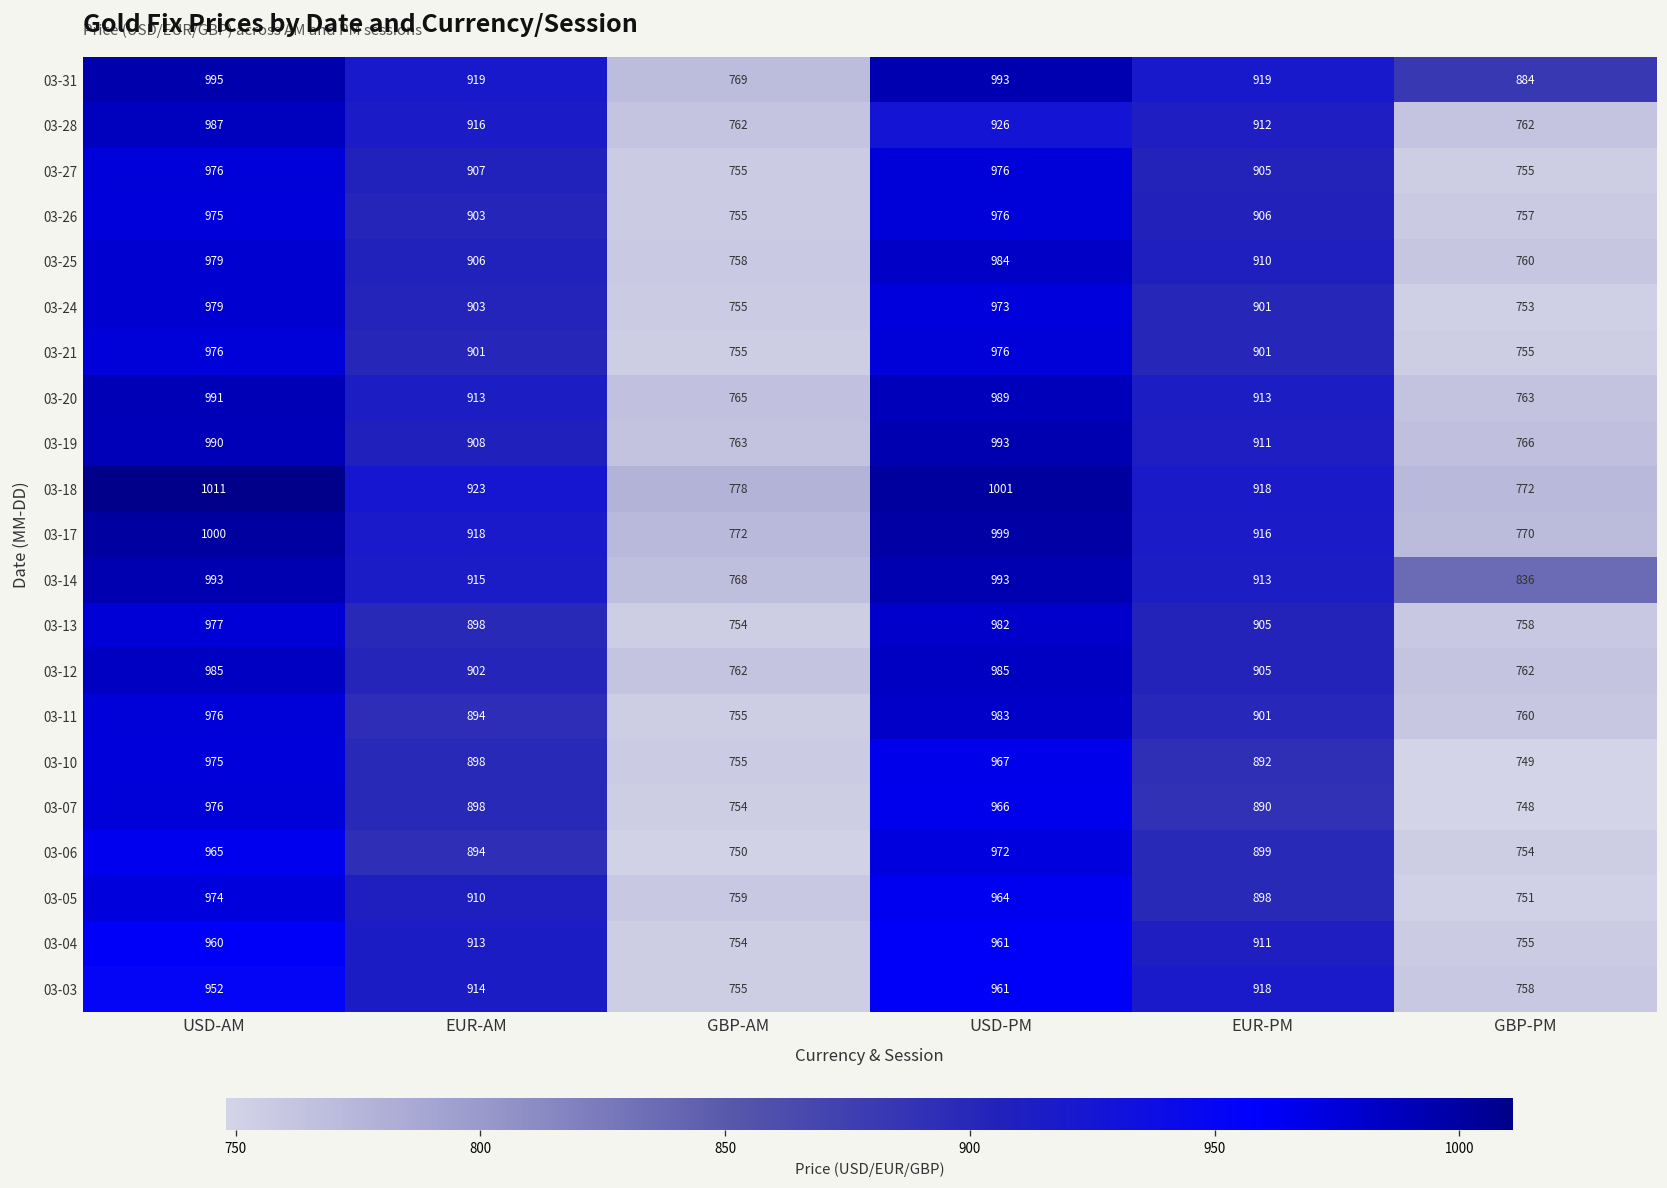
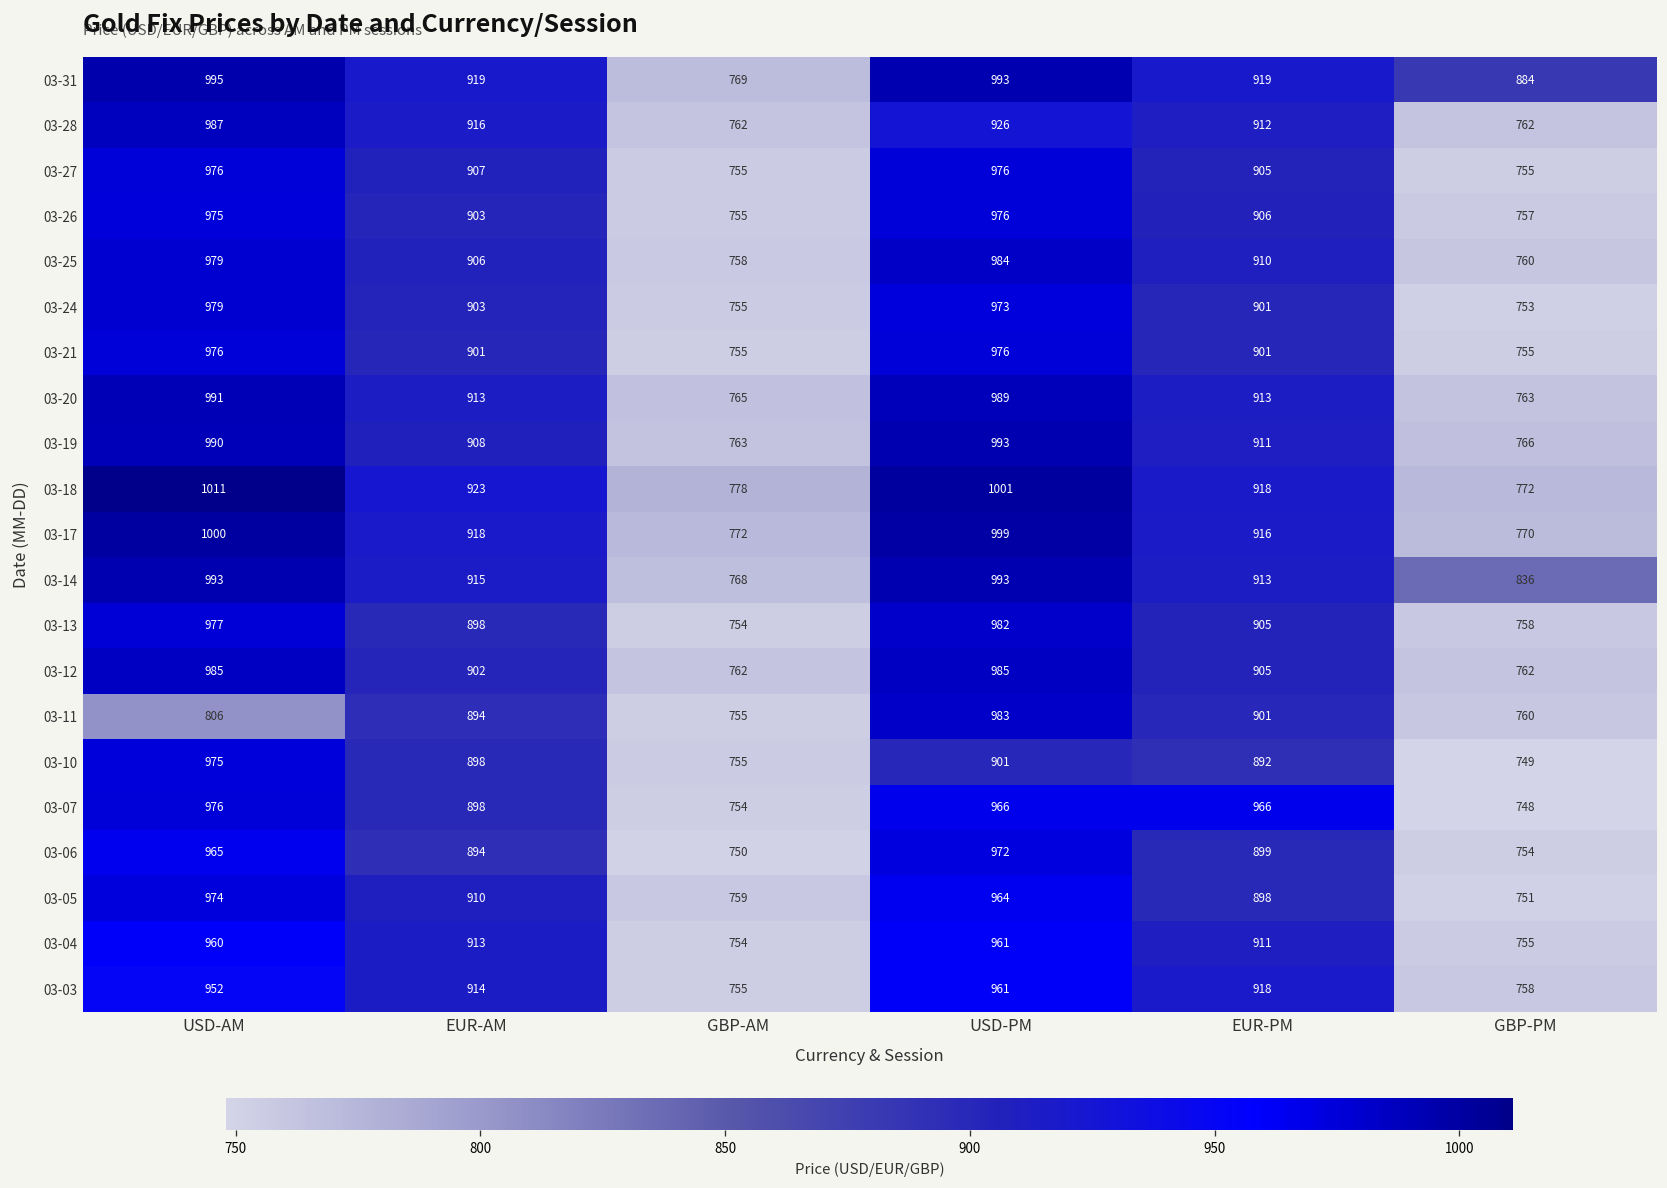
  {
    "03-31": {
      "USD-AM": 995,
      "EUR-AM": 919,
      "GBP-AM": 769,
      "USD-PM": 993,
      "EUR-PM": 919,
      "GBP-PM": 884
    },
    "03-28": {
      "USD-AM": 987,
      "EUR-AM": 916,
      "GBP-AM": 762,
      "USD-PM": 926,
      "EUR-PM": 912,
      "GBP-PM": 762
    },
    "03-27": {
      "USD-AM": 976,
      "EUR-AM": 907,
      "GBP-AM": 755,
      "USD-PM": 976,
      "EUR-PM": 905,
      "GBP-PM": 755
    },
    "03-26": {
      "USD-AM": 975,
      "EUR-AM": 903,
      "GBP-AM": 755,
      "USD-PM": 976,
      "EUR-PM": 906,
      "GBP-PM": 757
    },
    "03-25": {
      "USD-AM": 979,
      "EUR-AM": 906,
      "GBP-AM": 758,
      "USD-PM": 984,
      "EUR-PM": 910,
      "GBP-PM": 760
    },
    "03-24": {
      "USD-AM": 979,
      "EUR-AM": 903,
      "GBP-AM": 755,
      "USD-PM": 973,
      "EUR-PM": 901,
      "GBP-PM": 753
    },
    "03-21": {
      "USD-AM": 976,
      "EUR-AM": 901,
      "GBP-AM": 755,
      "USD-PM": 976,
      "EUR-PM": 901,
      "GBP-PM": 755
    },
    "03-20": {
      "USD-AM": 991,
      "EUR-AM": 913,
      "GBP-AM": 765,
      "USD-PM": 989,
      "EUR-PM": 913,
      "GBP-PM": 763
    },
    "03-19": {
      "USD-AM": 990,
      "EUR-AM": 908,
      "GBP-AM": 763,
      "USD-PM": 993,
      "EUR-PM": 911,
      "GBP-PM": 766
    },
    "03-18": {
      "USD-AM": 1011,
      "EUR-AM": 923,
      "GBP-AM": 778,
      "USD-PM": 1001,
      "EUR-PM": 918,
      "GBP-PM": 772
    },
    "03-17": {
      "USD-AM": 1000,
      "EUR-AM": 918,
      "GBP-AM": 772,
      "USD-PM": 999,
      "EUR-PM": 916,
      "GBP-PM": 770
    },
    "03-14": {
      "USD-AM": 993,
      "EUR-AM": 915,
      "GBP-AM": 768,
      "USD-PM": 993,
      "EUR-PM": 913,
      "GBP-PM": 836
    },
    "03-13": {
      "USD-AM": 977,
      "EUR-AM": 898,
      "GBP-AM": 754,
      "USD-PM": 982,
      "EUR-PM": 905,
      "GBP-PM": 758
    },
    "03-12": {
      "USD-AM": 985,
      "EUR-AM": 902,
      "GBP-AM": 762,
      "USD-PM": 985,
      "EUR-PM": 905,
      "GBP-PM": 762
    },
    "03-11": {
-     "USD-AM": 976,
+     "USD-AM": 806,
      "EUR-AM": 894,
      "GBP-AM": 755,
      "USD-PM": 983,
      "EUR-PM": 901,
      "GBP-PM": 760
    },
    "03-10": {
      "USD-AM": 975,
      "EUR-AM": 898,
      "GBP-AM": 755,
-     "USD-PM": 967,
+     "USD-PM": 901,
      "EUR-PM": 892,
      "GBP-PM": 749
    },
    "03-07": {
      "USD-AM": 976,
      "EUR-AM": 898,
      "GBP-AM": 754,
      "USD-PM": 966,
-     "EUR-PM": 890,
+     "EUR-PM": 966,
      "GBP-PM": 748
    },
    "03-06": {
      "USD-AM": 965,
      "EUR-AM": 894,
      "GBP-AM": 750,
      "USD-PM": 972,
      "EUR-PM": 899,
      "GBP-PM": 754
    },
    "03-05": {
      "USD-AM": 974,
      "EUR-AM": 910,
      "GBP-AM": 759,
      "USD-PM": 964,
      "EUR-PM": 898,
      "GBP-PM": 751
    },
    "03-04": {
      "USD-AM": 960,
      "EUR-AM": 913,
      "GBP-AM": 754,
      "USD-PM": 961,
      "EUR-PM": 911,
      "GBP-PM": 755
    },
    "03-03": {
      "USD-AM": 952,
      "EUR-AM": 914,
      "GBP-AM": 755,
      "USD-PM": 961,
      "EUR-PM": 918,
      "GBP-PM": 758
    }
  }
